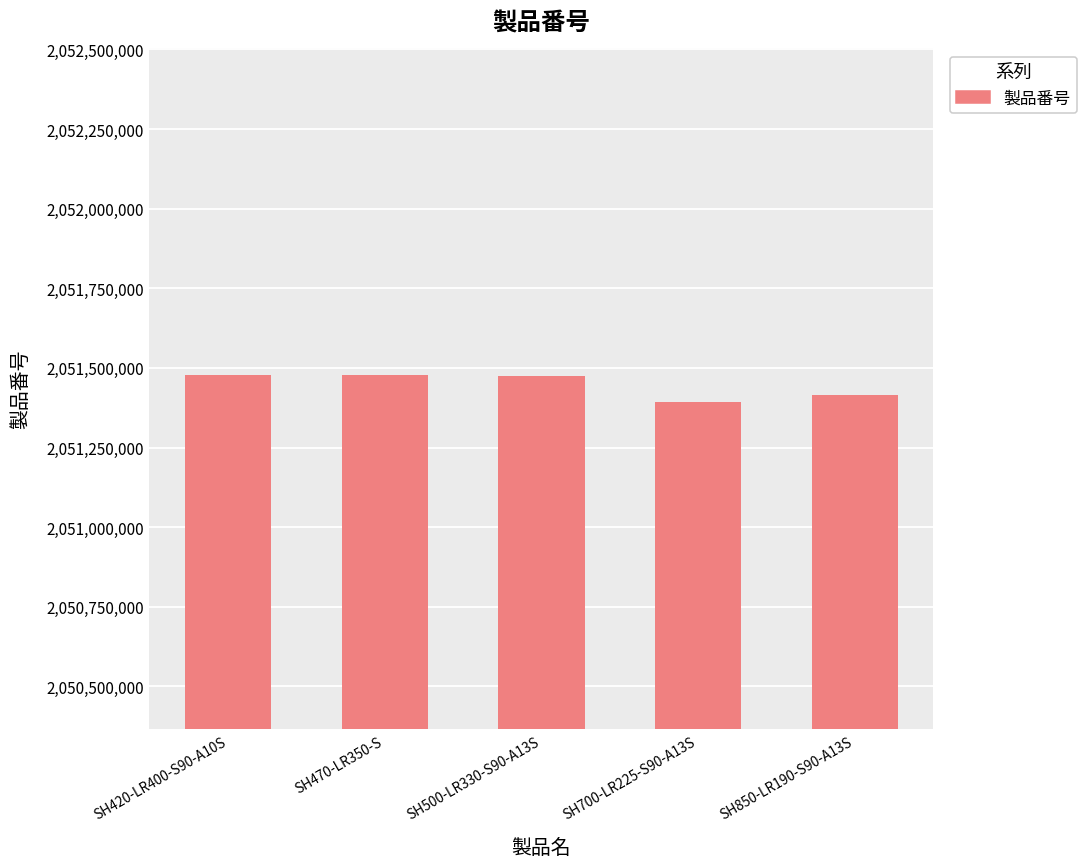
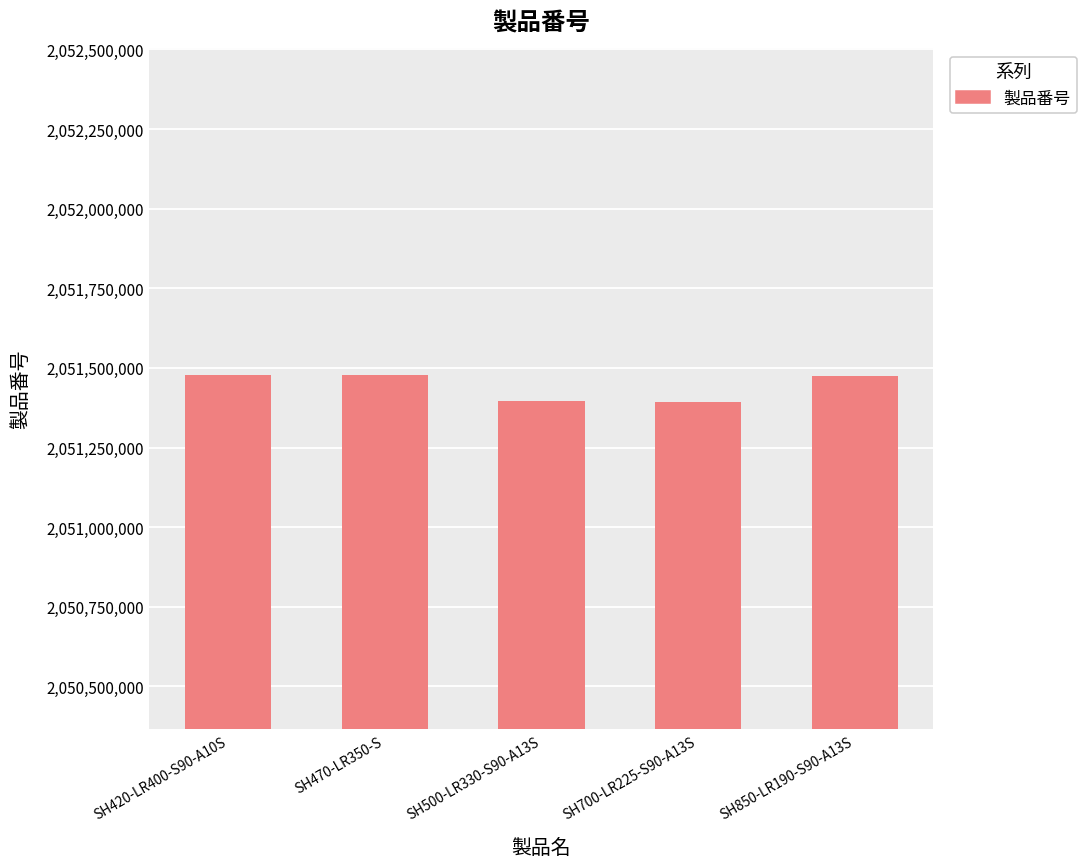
  {
    "SH420-LR400-S90-A10S": "2,051,480,000",
    "SH470-LR350-S": "2,051,480,000",
-   "SH500-LR330-S90-A13S": "2,051,470,000",
+   "SH500-LR330-S90-A13S": "2,051,390,000",
    "SH700-LR225-S90-A13S": "2,051,390,000",
-   "SH850-LR190-S90-A13S": "2,051,410,000"
+   "SH850-LR190-S90-A13S": "2,051,470,000"
  }
